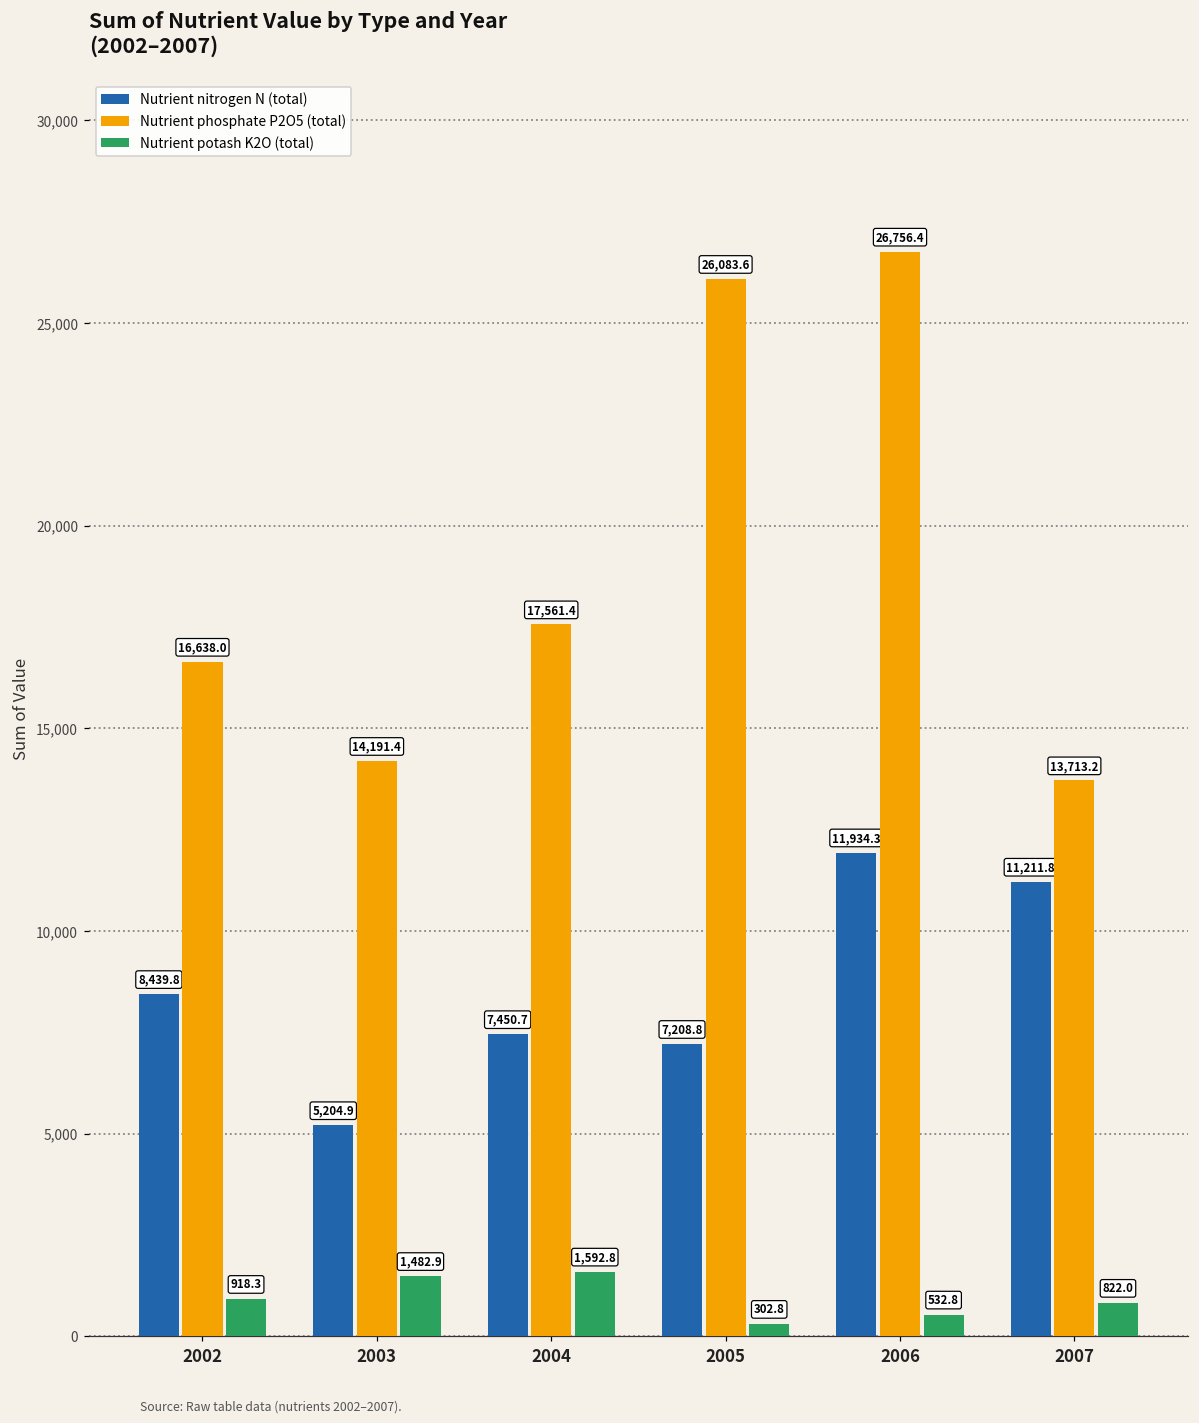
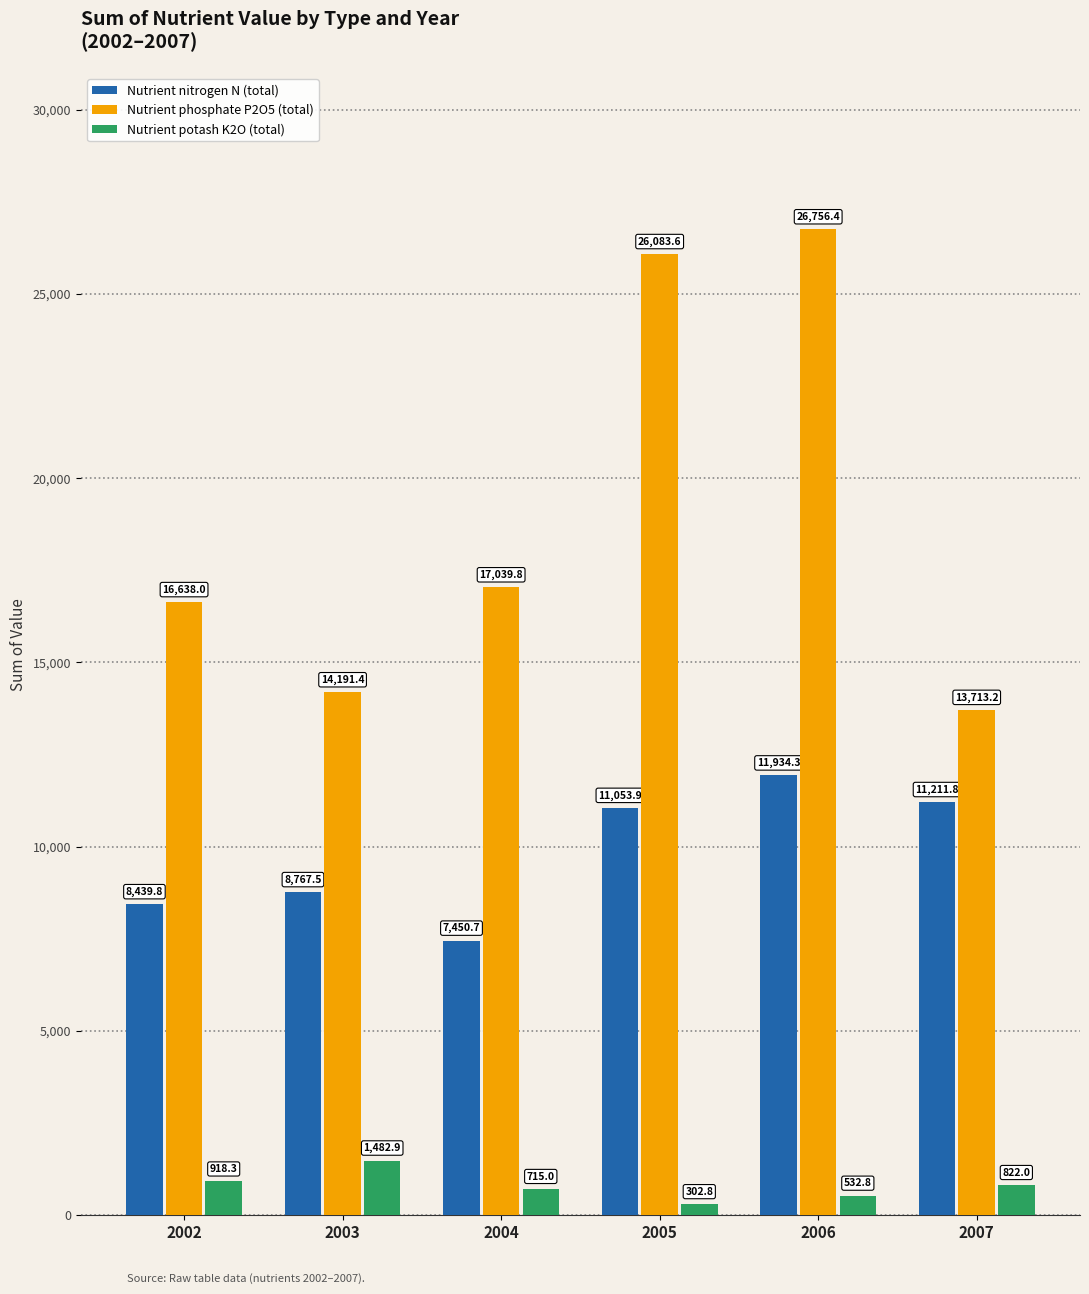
  {
    "Nutrient nitrogen N (total)": {
-     "2003": "5,204.9",
-     "2005": "7,208.8"
+     "2003": "8,767.5",
+     "2005": "11,053.9"
    },
    "Nutrient phosphate P2O5 (total)": {
-     "2004": "17,561.4"
+     "2004": "17,039.8"
    },
    "Nutrient potash K2O (total)": {
-     "2004": "1,592.8"
+     "2004": "715.0"
    }
  }
